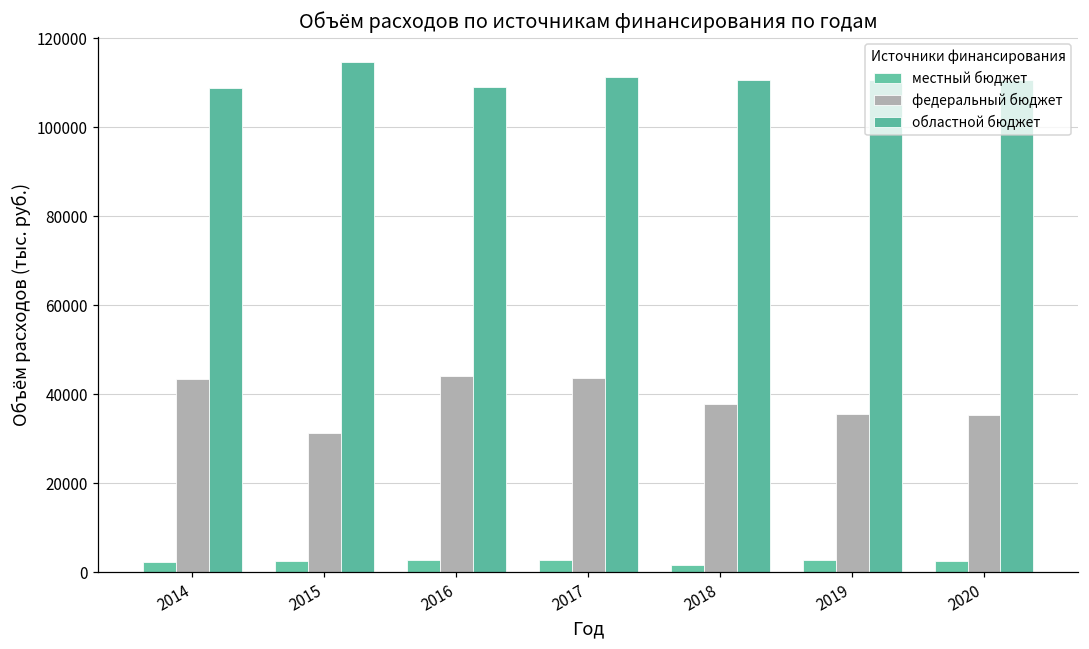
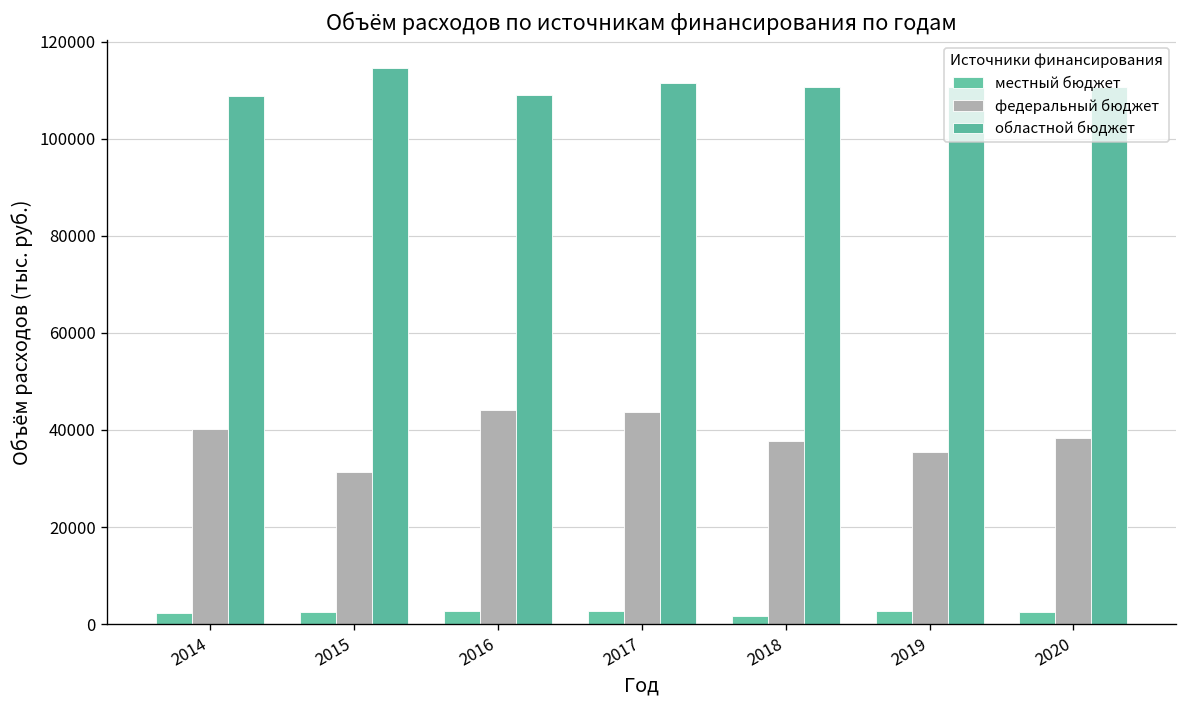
  {
    "федеральный бюджет": {
-     "2014": 43000,
+     "2014": 40000,
      "2015": 31000,
      "2016": 44000,
      "2017": 44000,
      "2018": 38000,
      "2019": 36000,
-     "2020": 35000
+     "2020": 38000
    }
  }
